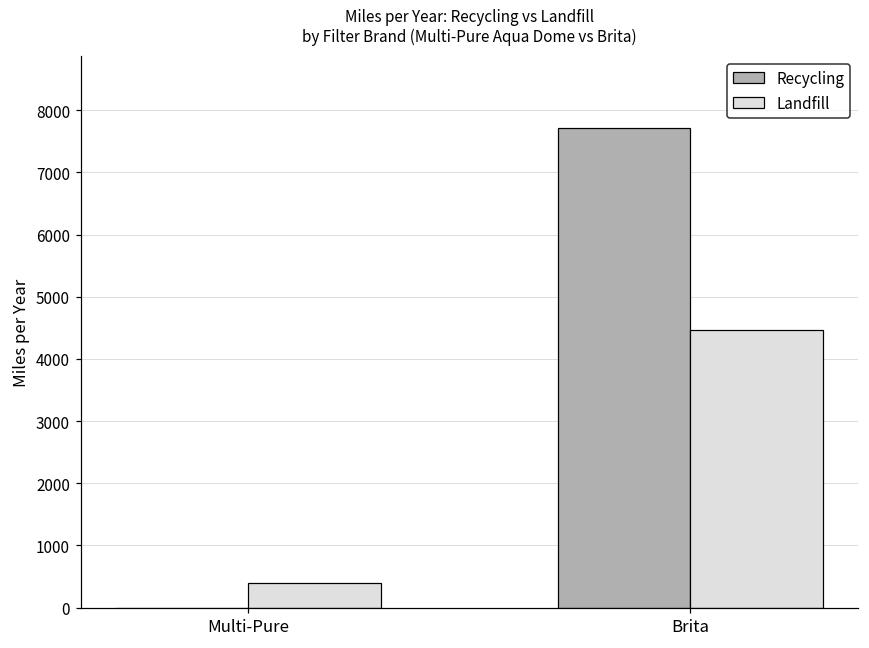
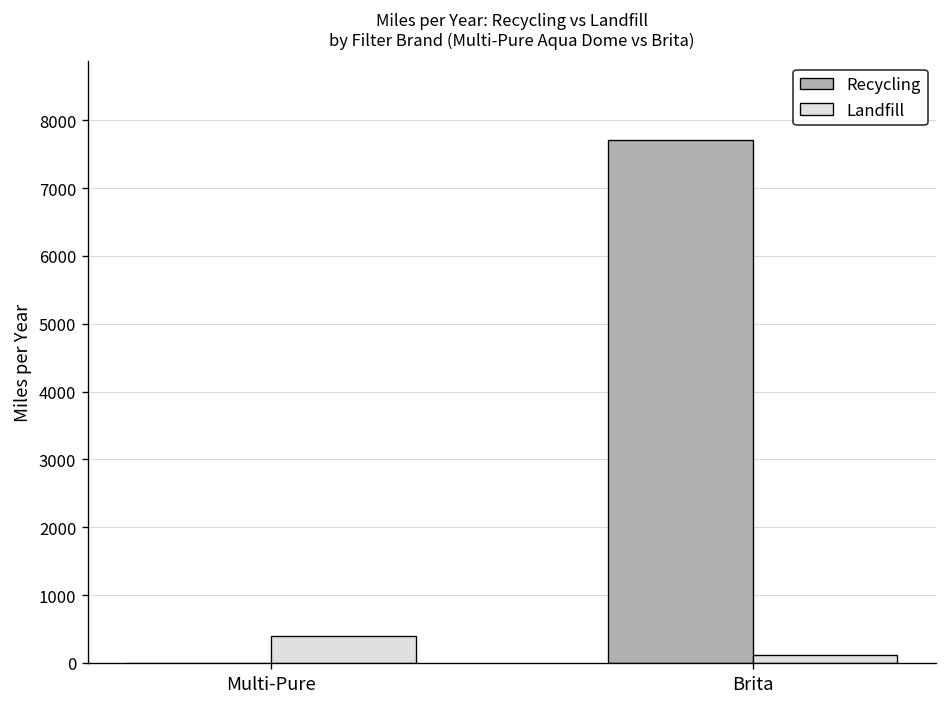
  {
    "Recycling": {
      "Multi-Pure": 0,
      "Brita": 7700
    },
    "Landfill": {
      "Multi-Pure": 400,
-     "Brita": 4500
+     "Brita": 100
    }
  }
